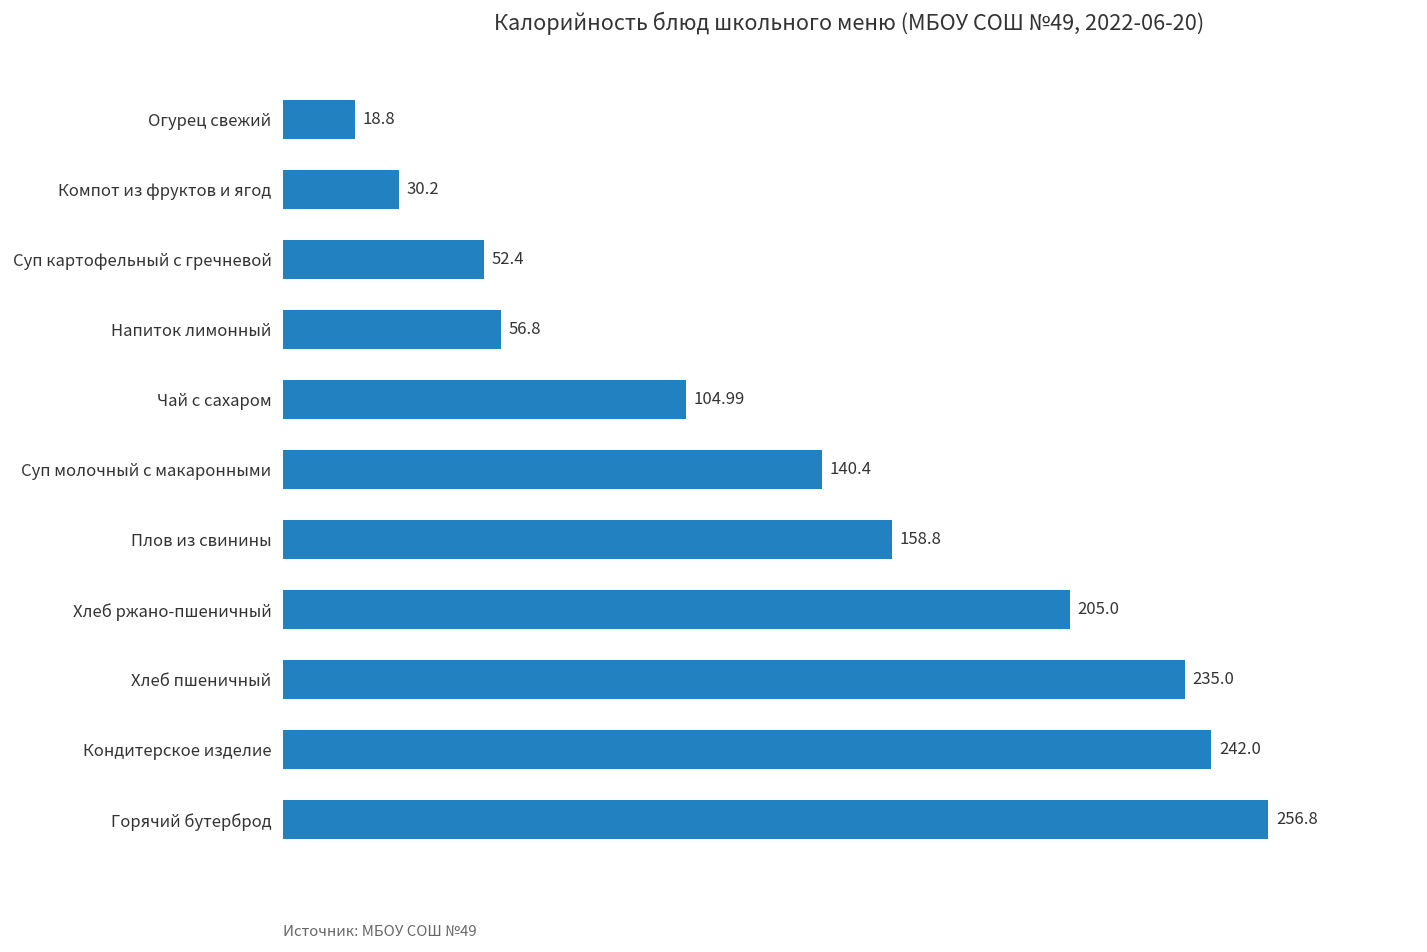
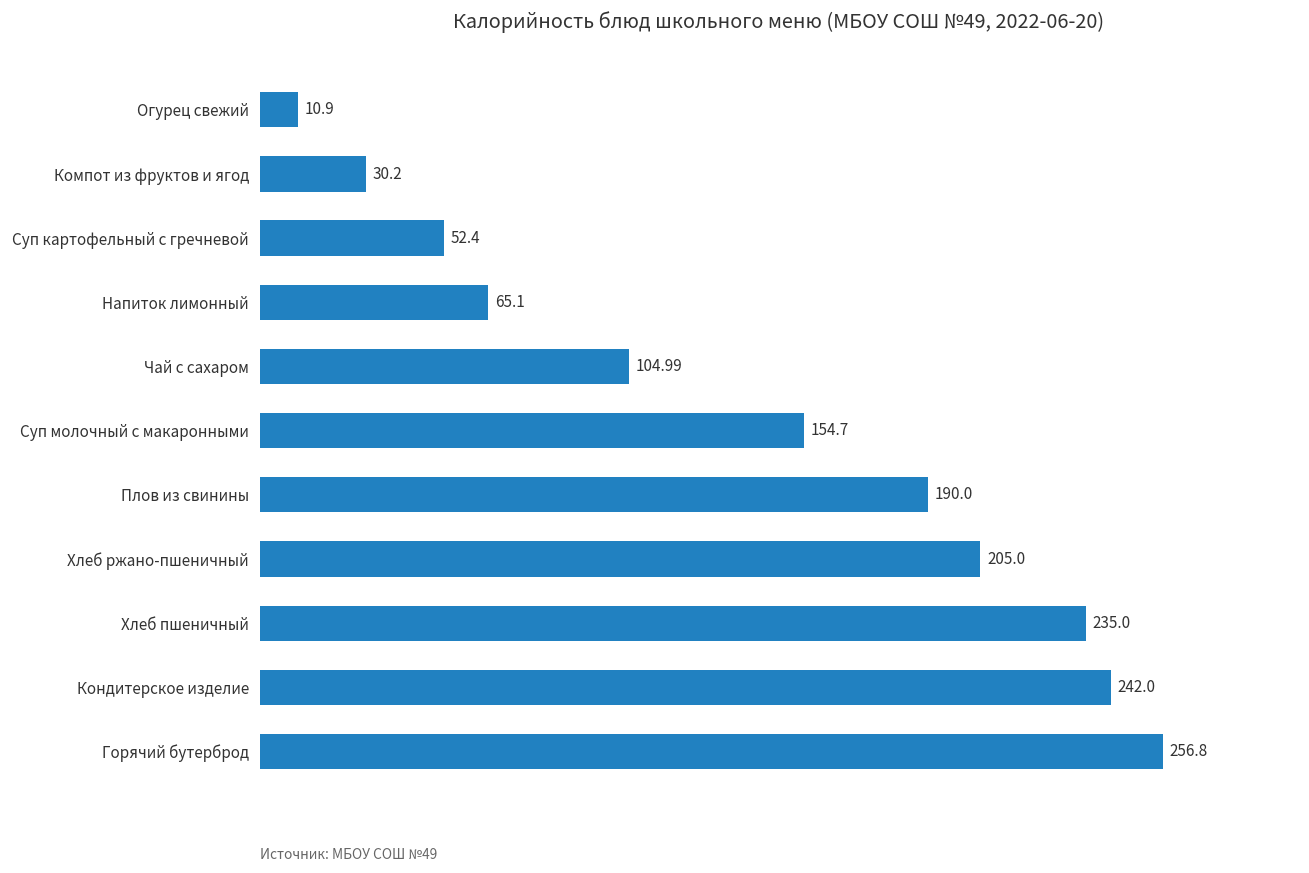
  {
-   "Огурец свежий": 18.8,
+   "Огурец свежий": 10.9,
    "Компот из фруктов и ягод": 30.2,
    "Суп картофельный с гречневой": 52.4,
-   "Напиток лимонный": 56.8,
+   "Напиток лимонный": 65.1,
    "Чай с сахаром": 104.99,
-   "Суп молочный с макаронными": 140.4,
-   "Плов из свинины": 158.8,
+   "Суп молочный с макаронными": 154.7,
+   "Плов из свинины": 190.0,
    "Хлеб ржано-пшеничный": 205.0,
    "Хлеб пшеничный": 235.0,
    "Кондитерское изделие": 242.0,
    "Горячий бутерброд": 256.8
  }
